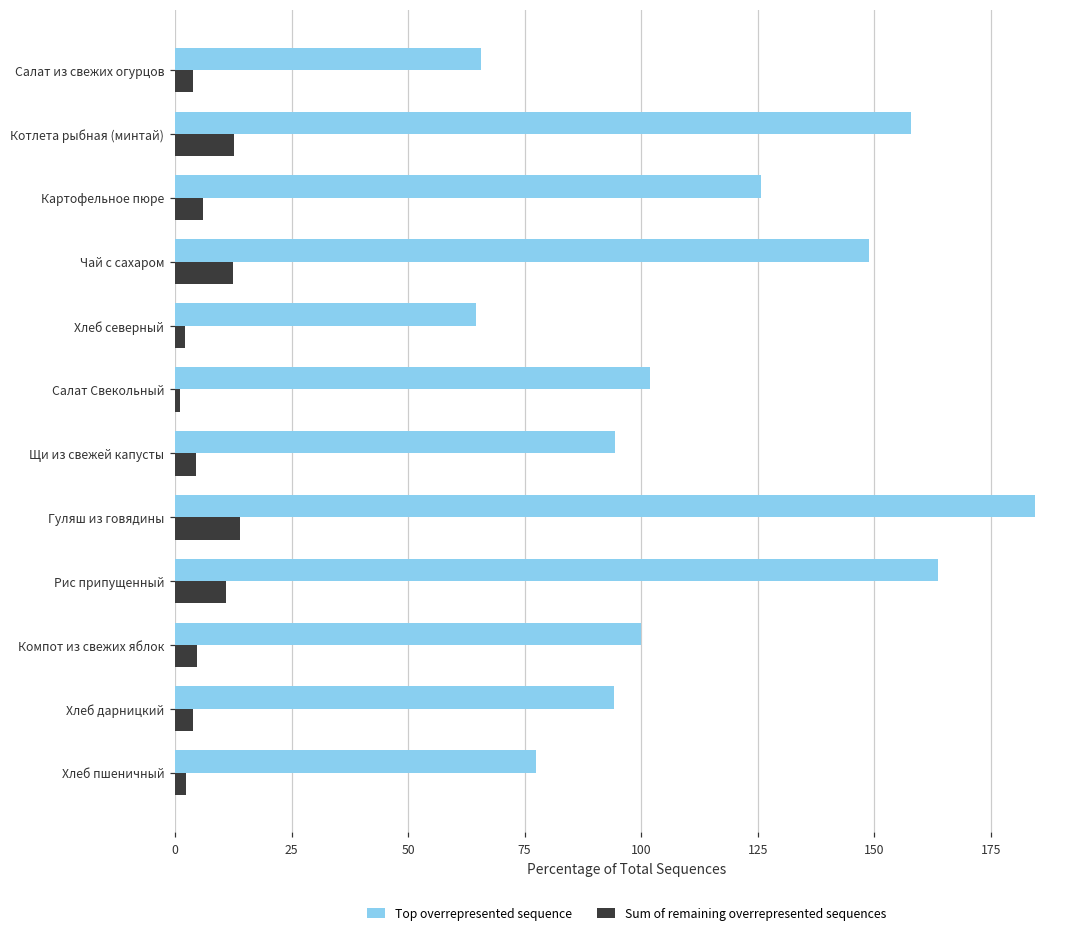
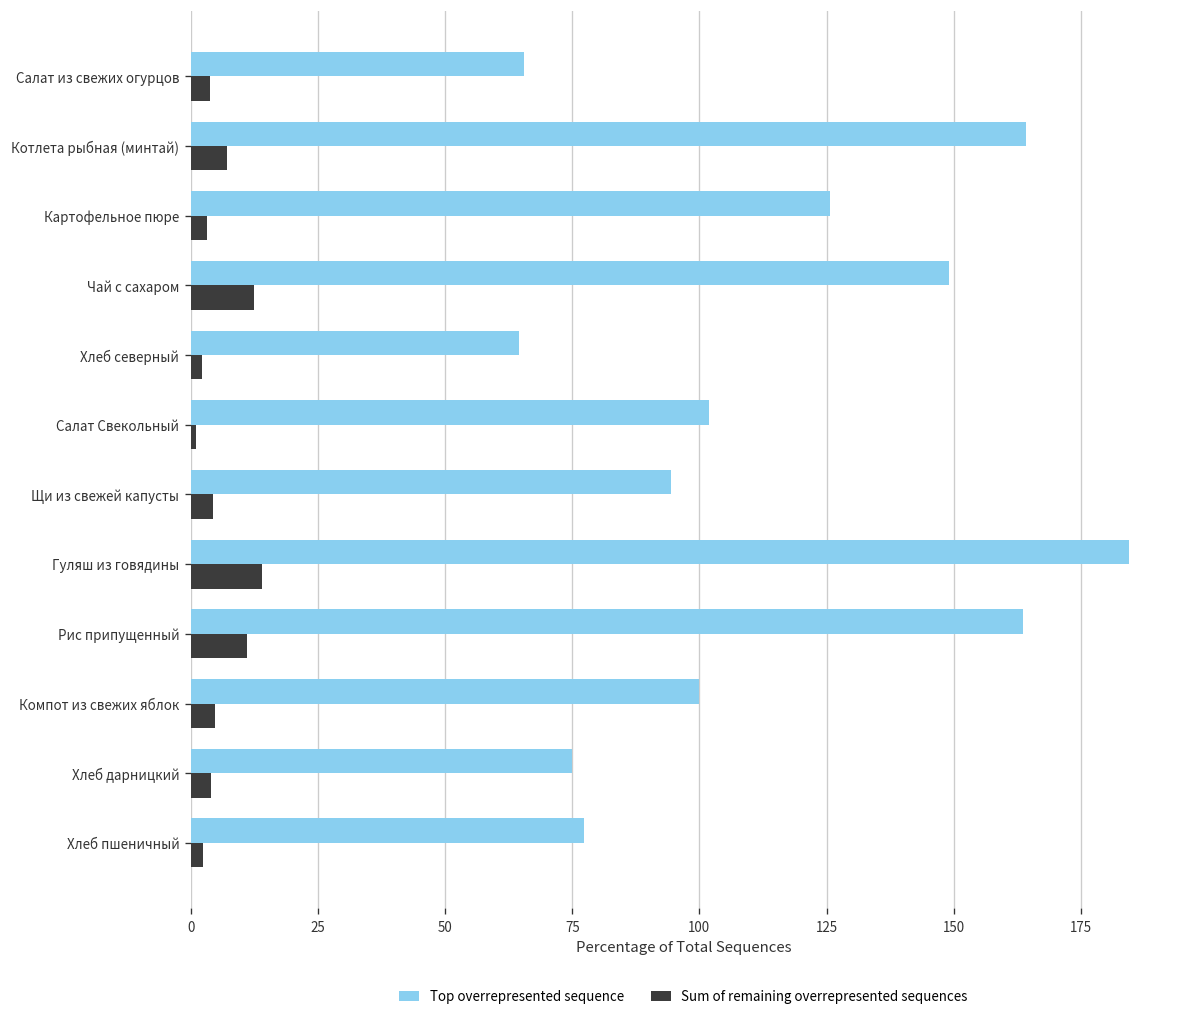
  {
    "Top overrepresented sequence": {
      "Салат из свежих огурцов": 66,
-     "Котлета рыбная (минтай)": 158,
+     "Котлета рыбная (минтай)": 164,
      "Картофельное пюре": 126,
      "Чай с сахаром": 149,
      "Хлеб северный": 65,
      "Салат Свекольный": 102,
      "Щи из свежей капусты": 94,
      "Гуляш из говядины": 185,
      "Рис припущенный": 164,
      "Компот из свежих яблок": 100,
-     "Хлеб дарницкий": 94,
+     "Хлеб дарницкий": 75,
      "Хлеб пшеничный": 77
    },
    "Sum of remaining overrepresented sequences": {
      "Салат из свежих огурцов": 4,
-     "Котлета рыбная (минтай)": 13,
-     "Картофельное пюре": 6,
+     "Котлета рыбная (минтай)": 7,
+     "Картофельное пюре": 3,
      "Чай с сахаром": 13,
      "Хлеб северный": 2,
      "Салат Свекольный": 1,
      "Щи из свежей капусты": 4,
      "Гуляш из говядины": 14,
      "Рис припущенный": 11,
      "Компот из свежих яблок": 5,
      "Хлеб дарницкий": 4,
      "Хлеб пшеничный": 2
    }
  }
